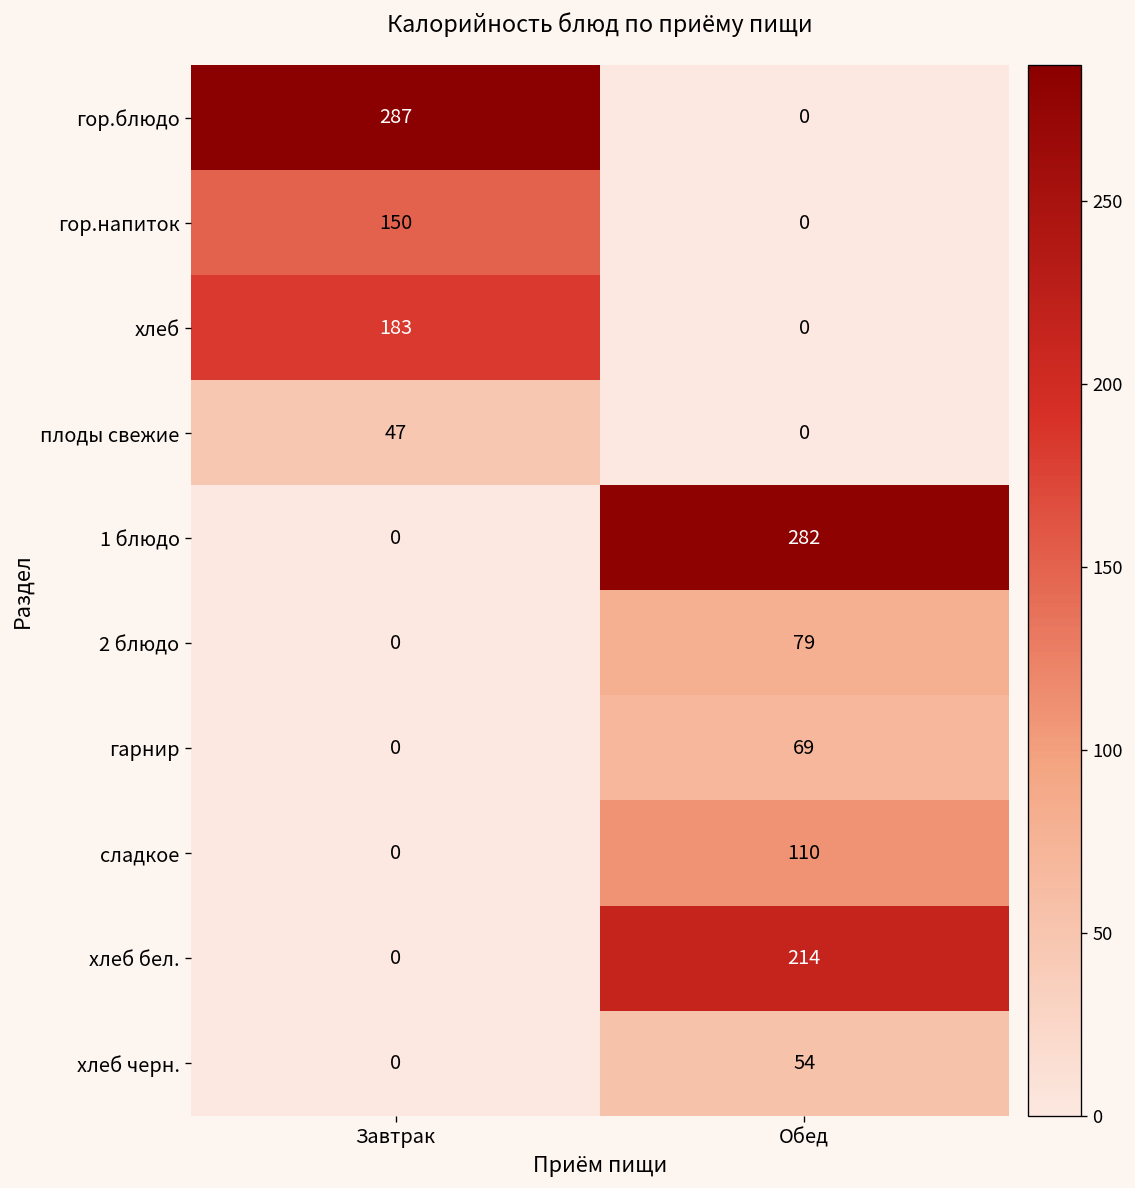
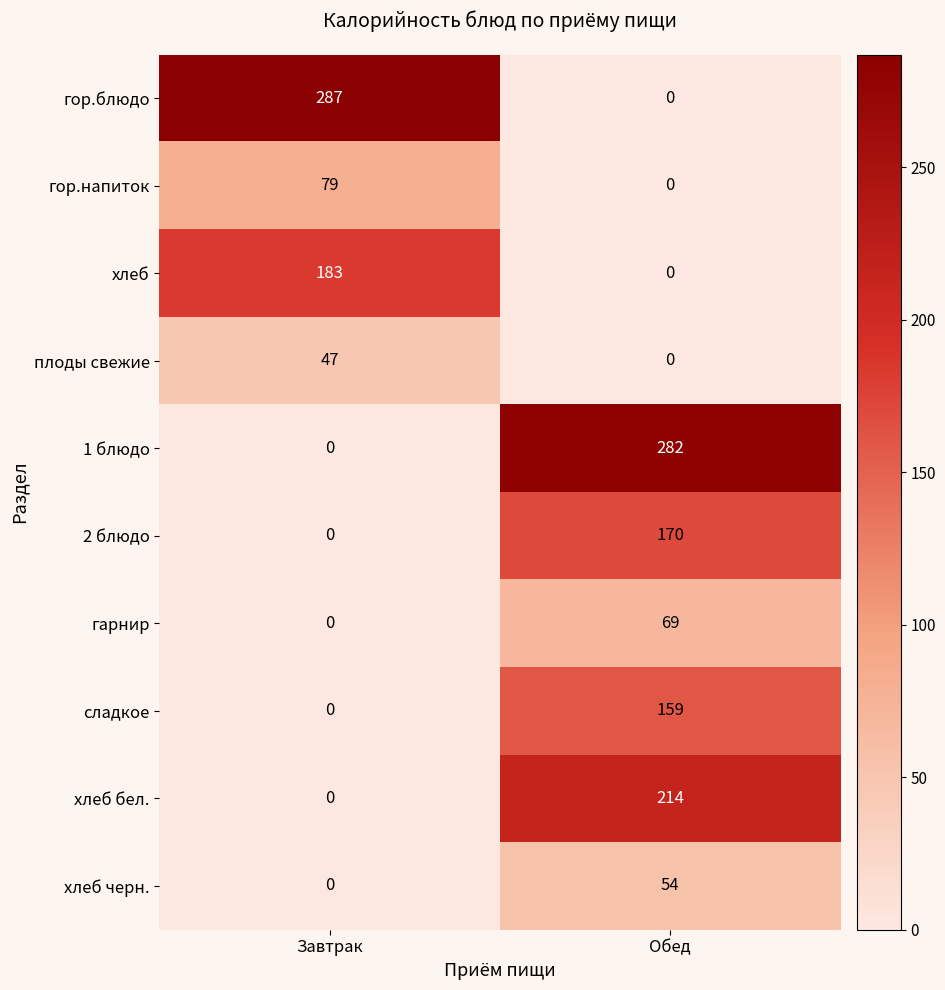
  {
    "гор.блюдо": {
      "Завтрак": 287,
      "Обед": 0
    },
    "гор.напиток": {
-     "Завтрак": 150,
+     "Завтрак": 79,
      "Обед": 0
    },
    "хлеб": {
      "Завтрак": 183,
      "Обед": 0
    },
    "плоды свежие": {
      "Завтрак": 47,
      "Обед": 0
    },
    "1 блюдо": {
      "Завтрак": 0,
      "Обед": 282
    },
    "2 блюдо": {
      "Завтрак": 0,
-     "Обед": 79
+     "Обед": 170
    },
    "гарнир": {
      "Завтрак": 0,
      "Обед": 69
    },
    "сладкое": {
      "Завтрак": 0,
-     "Обед": 110
+     "Обед": 159
    },
    "хлеб бел.": {
      "Завтрак": 0,
      "Обед": 214
    },
    "хлеб черн.": {
      "Завтрак": 0,
      "Обед": 54
    }
  }
